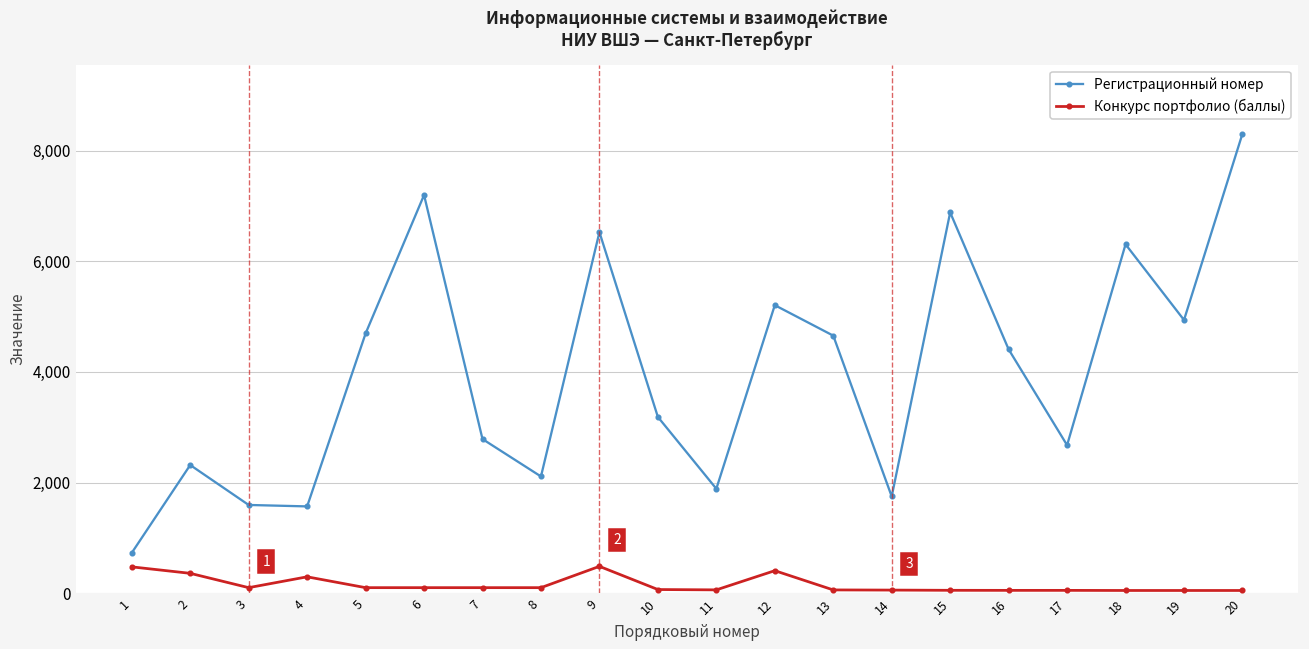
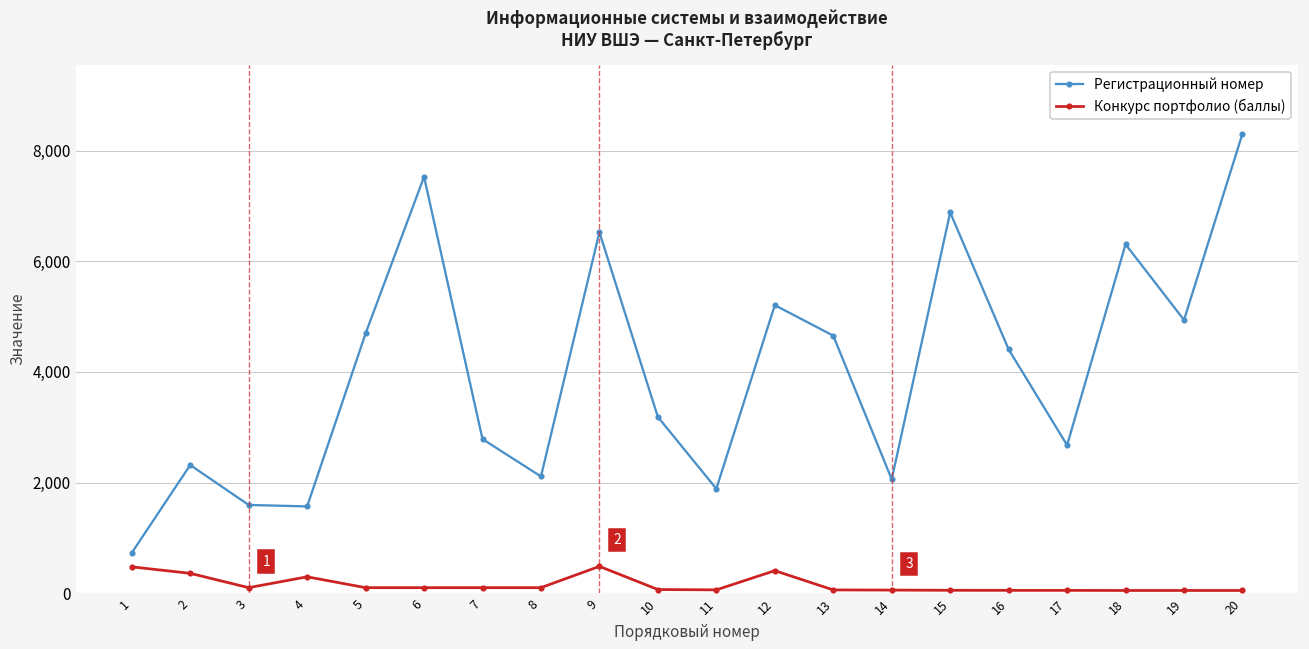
  {
    "Регистрационный номер": {
      "1": "700",
      "2": "2,300",
      "3": "1,600",
      "4": "1,600",
      "5": "4,700",
-     "6": "7,200",
+     "6": "7,500",
      "7": "2,800",
      "8": "2,100",
      "9": "6,500",
      "10": "3,200",
      "11": "1,900",
      "12": "5,200",
      "13": "4,700",
-     "14": "1,700",
+     "14": "2,100",
      "15": "6,900",
      "16": "4,400",
      "17": "2,700",
      "18": "6,300",
      "19": "4,900",
      "20": "8,300"
    },
    "Конкурс портфолио (баллы)": {
      "1": "500",
      "2": "400",
      "4": "300",
      "5": "100",
      "6": "100",
      "7": "100",
      "8": "100",
      "10": "100",
      "11": "100",
      "12": "400",
      "13": "100",
      "15": "100",
      "16": "100",
      "17": "100",
      "18": "0",
      "19": "0",
      "20": "0"
    }
  }
